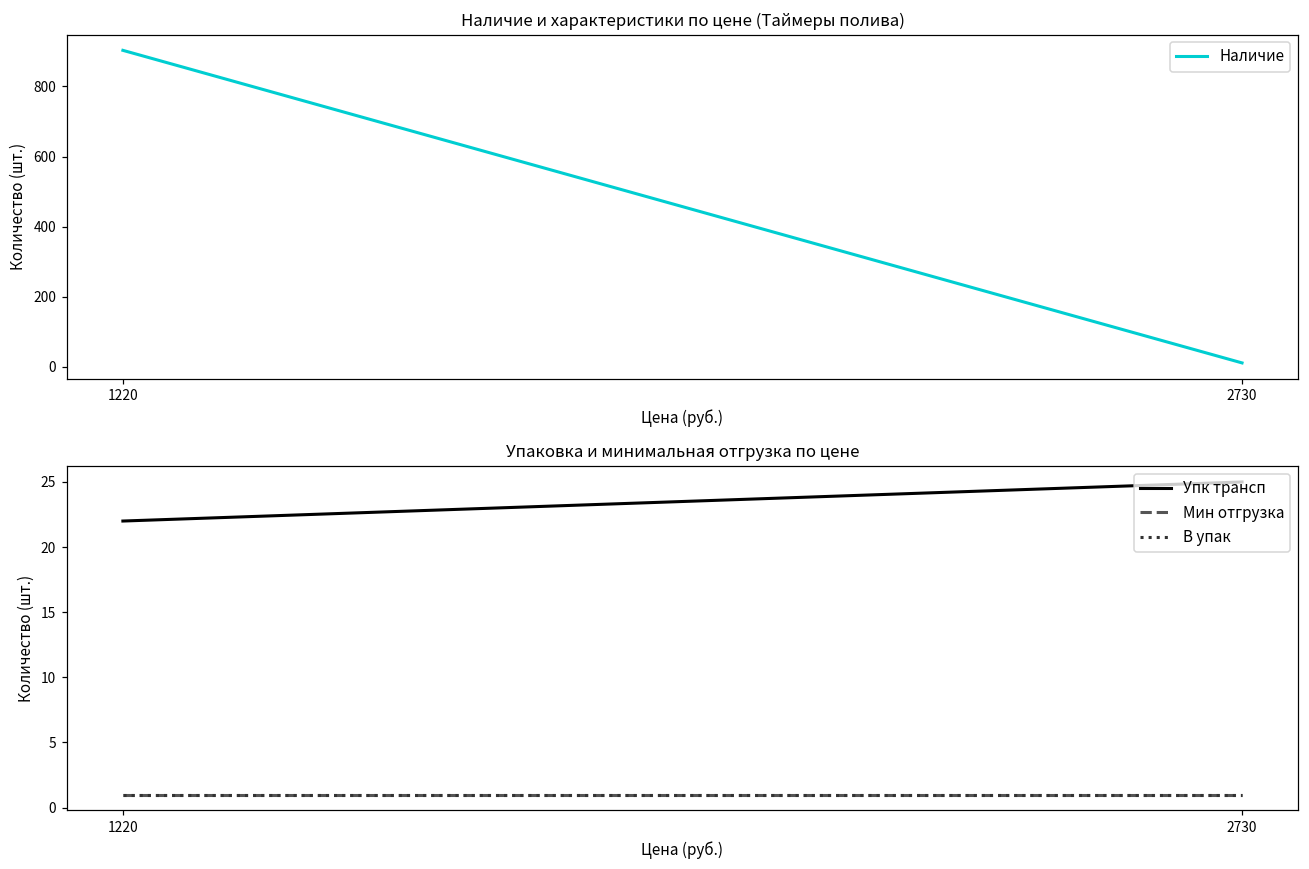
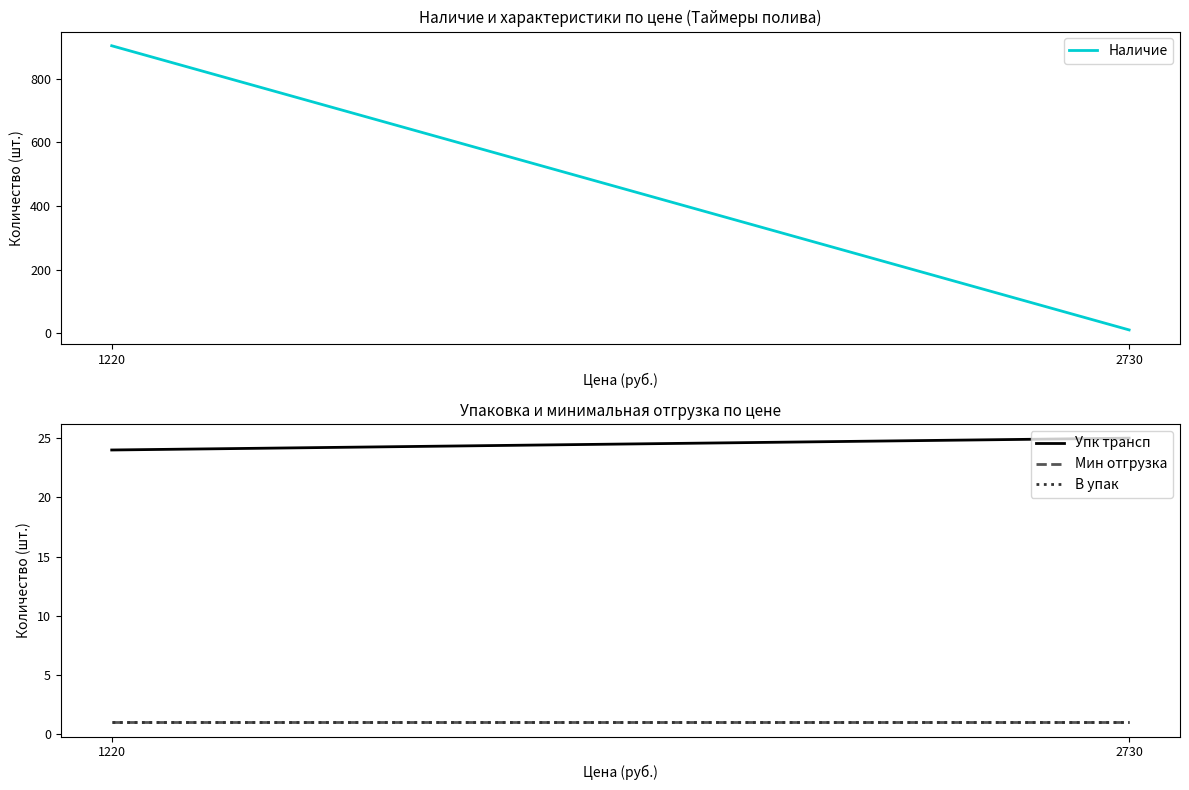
  {
    "Наличие и характеристики по цене (Таймеры полива)": {
      "1220": 900,
      "2730": 10
    },
    "Упаковка и минимальная отгрузка по цене": {
      "Упк трансп": {
-       "1220": 22
+       "1220": 24
      },
      "В упак": {
        "1220": 1,
        "2730": 1
      }
    }
  }
